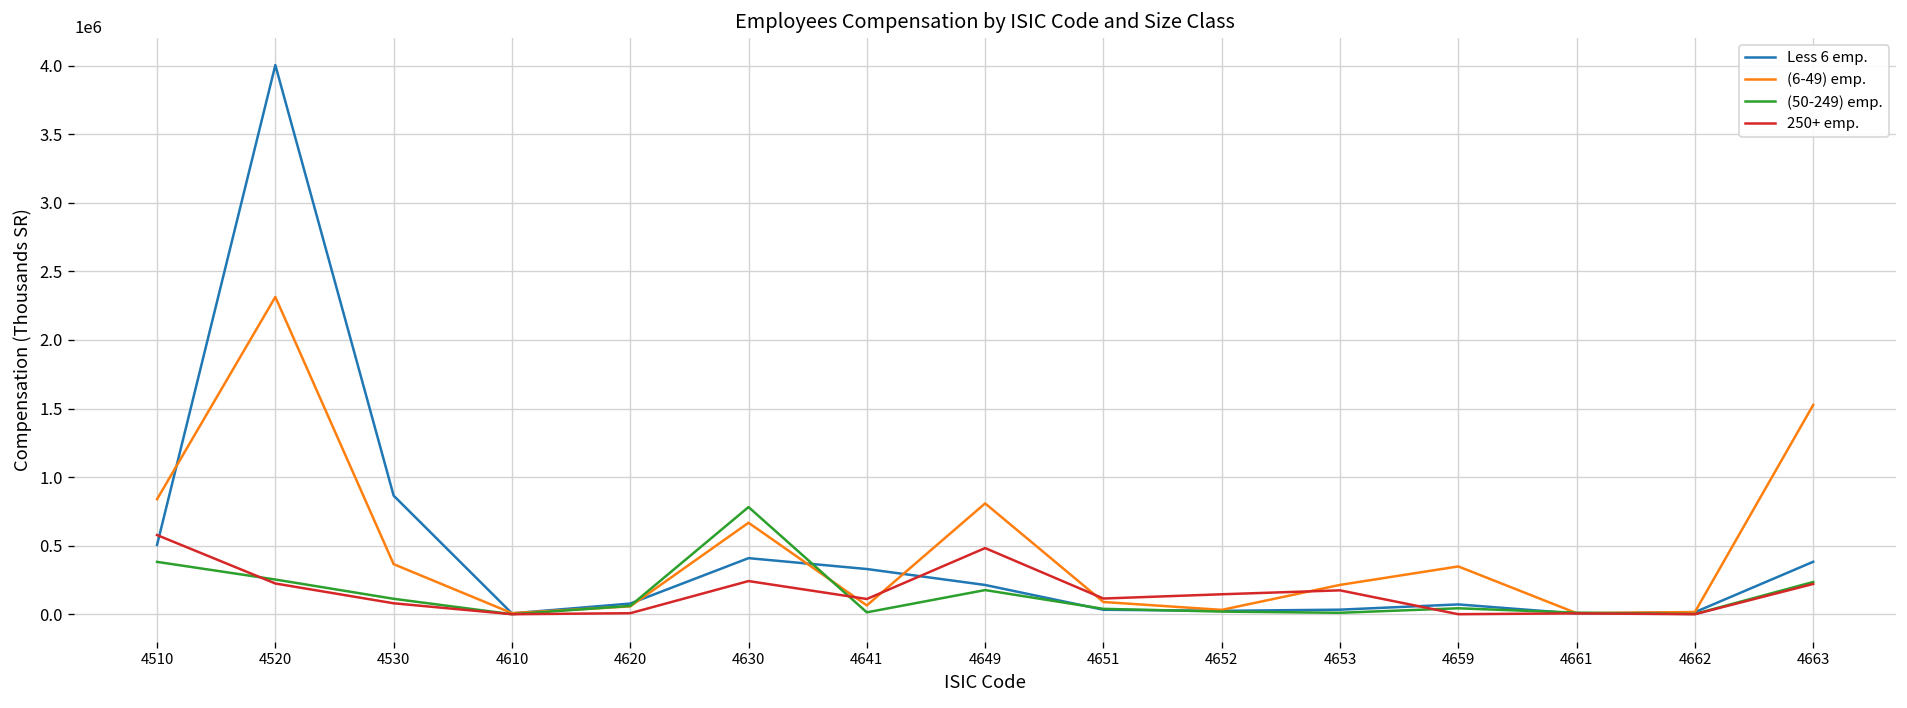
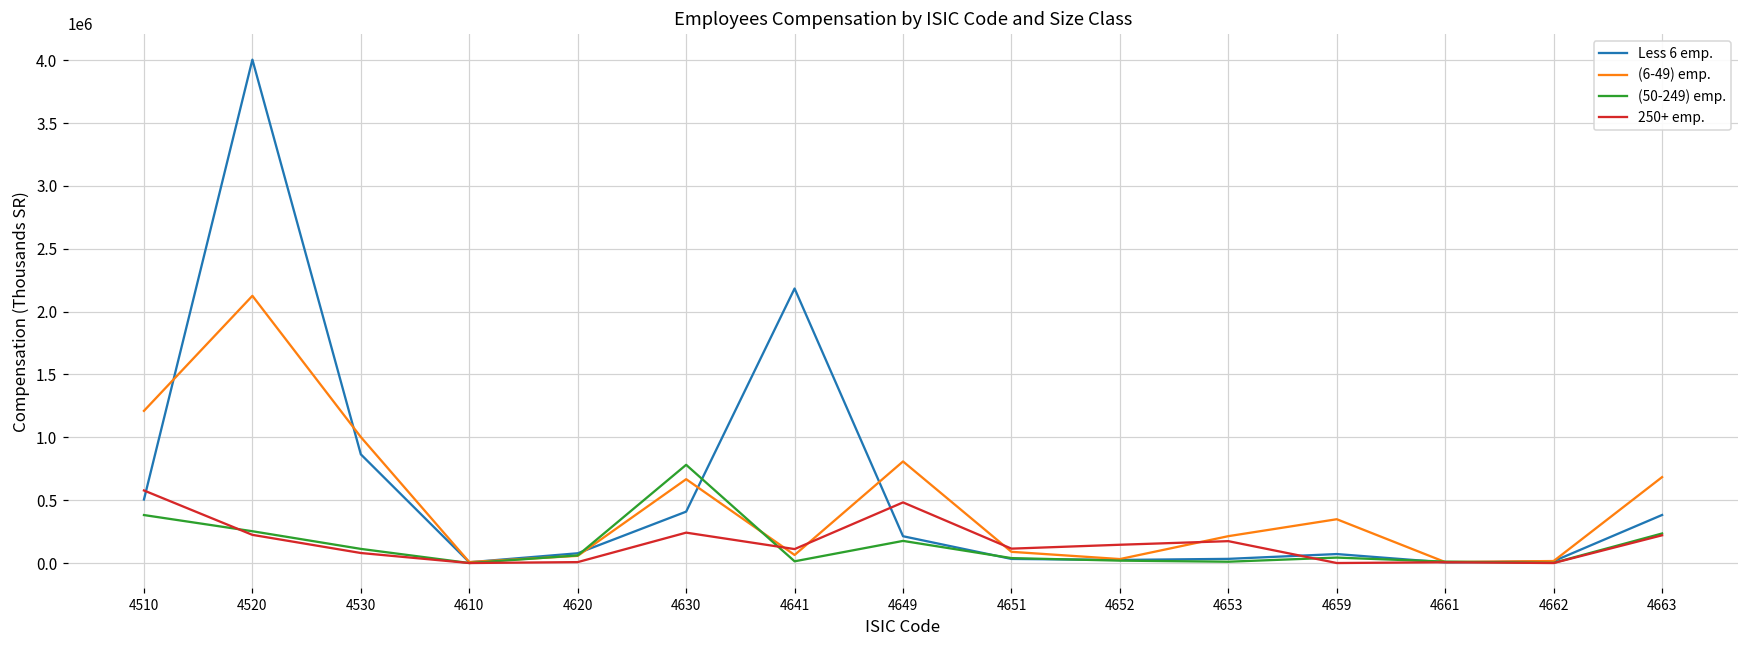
  {
    "Less 6 emp.": {
      "4510": 510000,
      "4520": 4000000,
      "4530": 860000,
      "4630": 410000,
-     "4641": 330000,
+     "4641": 2180000,
      "4649": 210000,
      "4653": 30000,
      "4659": 70000,
      "4663": 380000
    },
    "(6-49) emp.": {
-     "4510": 840000,
-     "4520": 2310000,
-     "4530": 360000,
+     "4510": 1210000,
+     "4520": 2130000,
+     "4530": 1000000,
      "4630": 670000,
      "4641": 60000,
      "4649": 810000,
      "4651": 90000,
      "4653": 210000,
      "4659": 350000,
-     "4663": 1530000
+     "4663": 680000
    },
    "(50-249) emp.": {
      "4510": 380000,
      "4520": 250000,
      "4530": 110000,
      "4630": 780000,
      "4641": 10000,
      "4649": 180000,
      "4653": 10000,
      "4659": 40000
    },
    "250+ emp.": {
      "4510": 580000,
      "4520": 220000,
      "4530": 80000,
      "4620": 10000,
      "4630": 240000,
      "4641": 110000,
      "4649": 480000,
      "4651": 110000,
      "4652": 150000,
      "4653": 170000,
      "4659": 0
    }
  }
